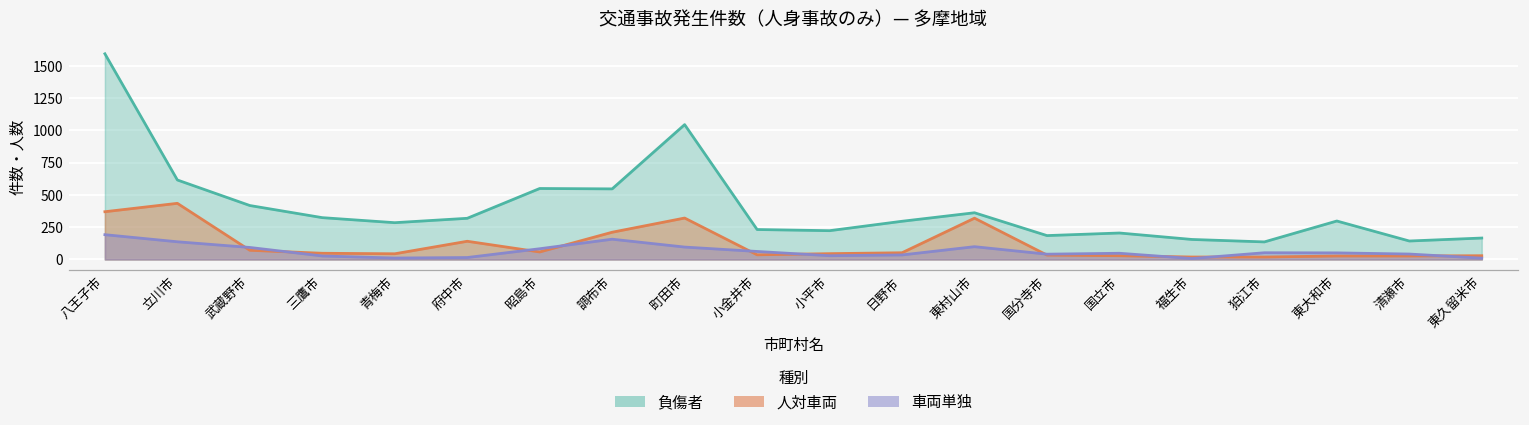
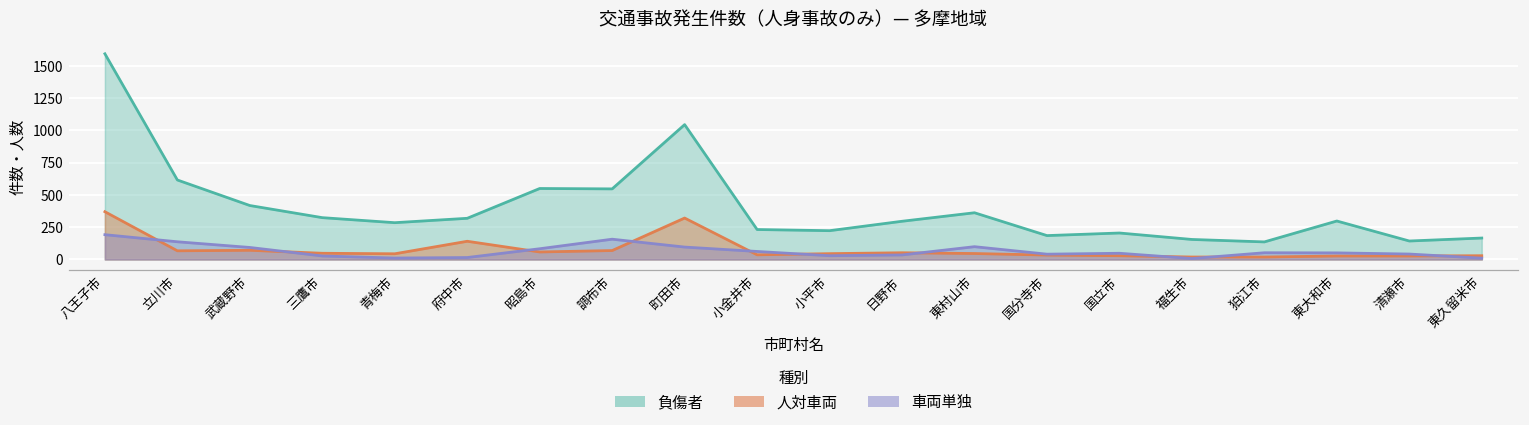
  {
    "人対車両": {
      "八王子市": 370,
-     "立川市": 440,
+     "立川市": 70,
      "武蔵野市": 70,
      "青梅市": 40,
      "府中市": 140,
      "昭島市": 60,
-     "調布市": 210,
+     "調布市": 70,
      "町田市": 320,
      "小金井市": 40,
-     "東村山市": 320,
+     "東村山市": 50,
      "狛江市": 20,
      "東大和市": 30
    }
  }
